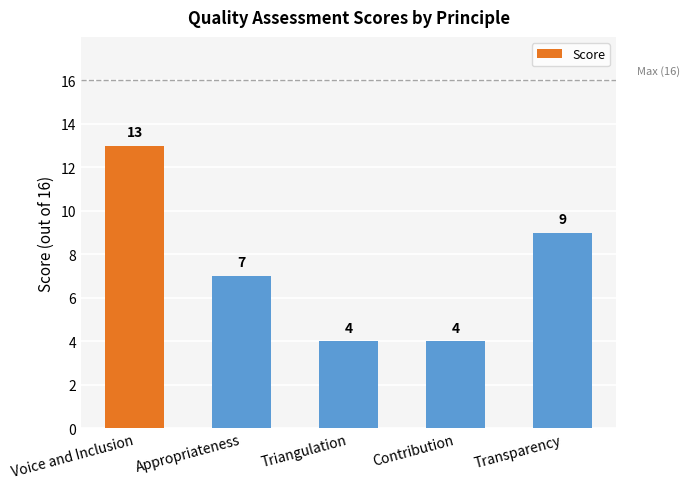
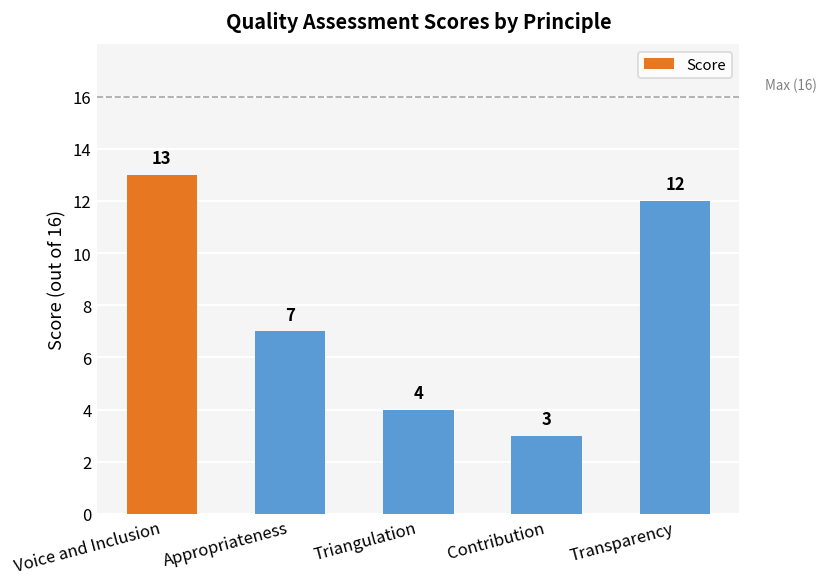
  {
    "Voice and Inclusion": 13,
    "Appropriateness": 7,
    "Triangulation": 4,
-   "Contribution": 4,
-   "Transparency": 9
+   "Contribution": 3,
+   "Transparency": 12
  }
